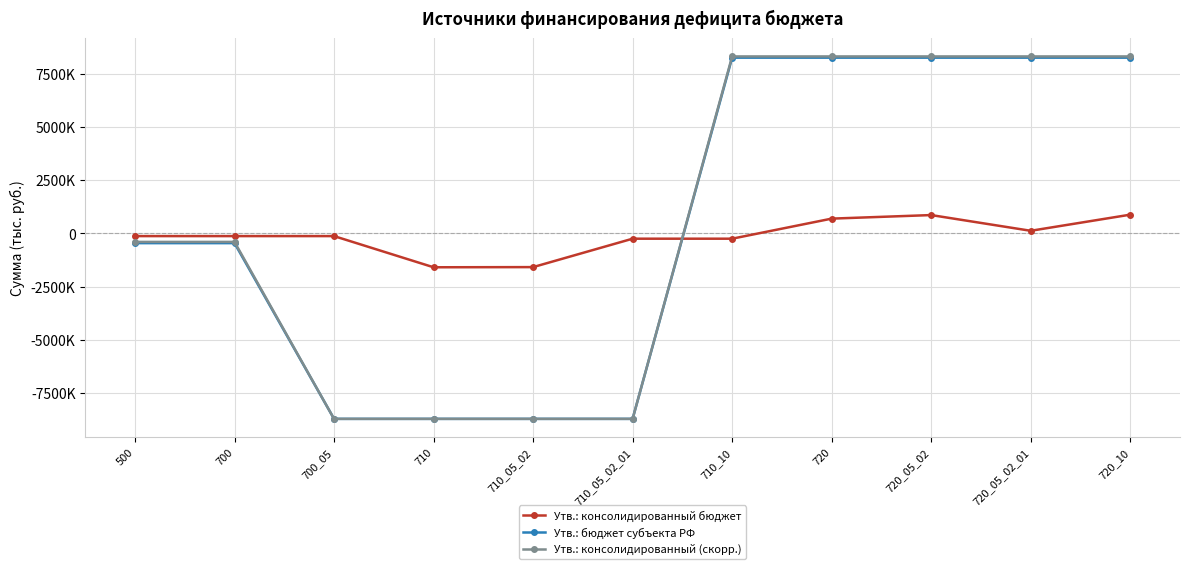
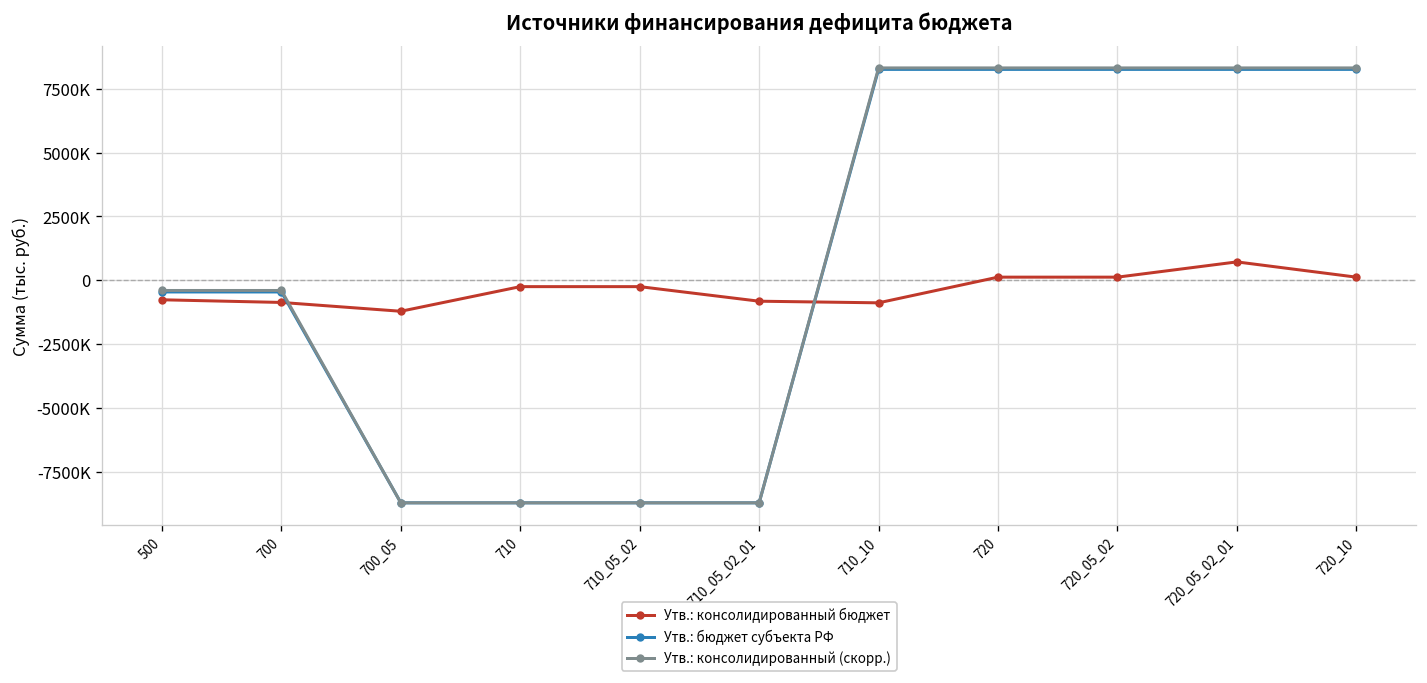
  {
    "Утв.: консолидированный бюджет": {
-     "500": -100000,
-     "700": -100000,
-     "700_05": -100000,
-     "710": -1600000,
-     "710_05_02": -1600000,
-     "710_05_02_01": -200000,
-     "710_10": -200000,
-     "720": 700000,
-     "720_05_02": 900000,
-     "720_05_02_01": 100000,
-     "720_10": 900000
+     "500": -800000,
+     "700": -900000,
+     "700_05": -1200000,
+     "710": -200000,
+     "710_05_02": -200000,
+     "710_05_02_01": -800000,
+     "710_10": -900000,
+     "720": 100000,
+     "720_05_02": 100000,
+     "720_05_02_01": 700000,
+     "720_10": 100000
    }
  }
